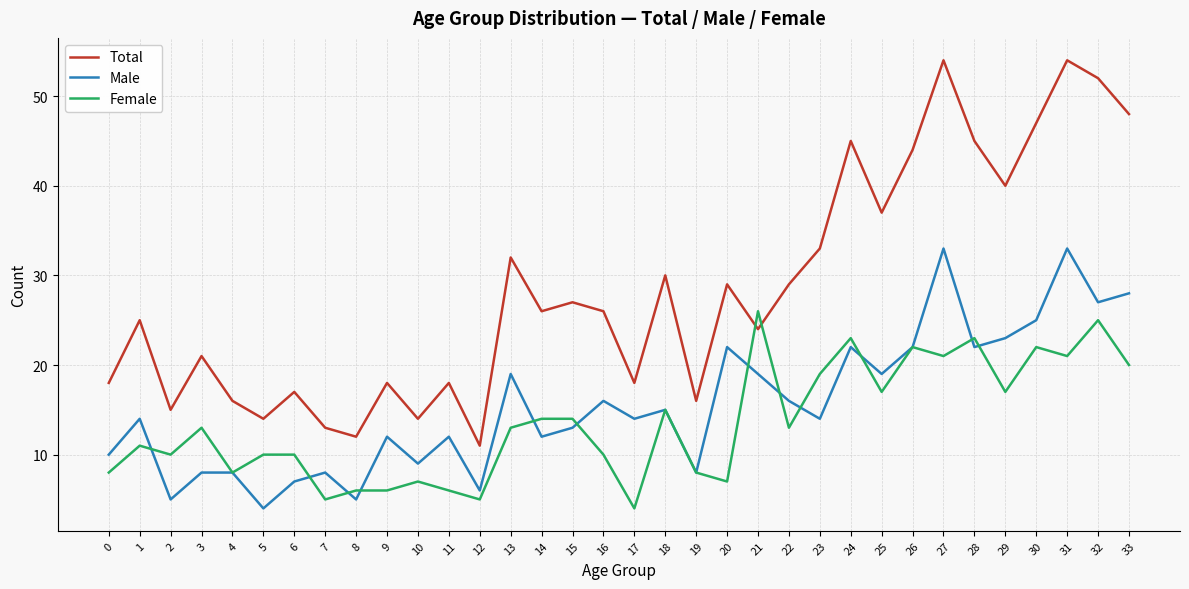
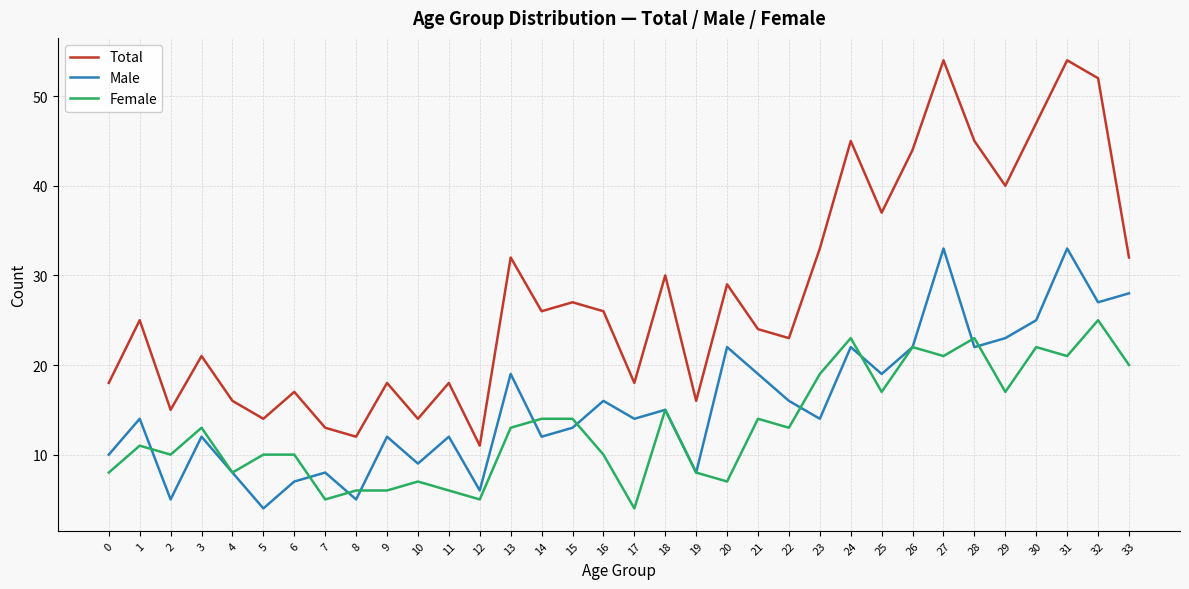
  {
    "Total": {
      "0": 18,
      "1": 25,
      "2": 15,
      "3": 21,
      "4": 16,
      "5": 14,
      "6": 17,
      "7": 13,
      "8": 12,
      "9": 18,
      "10": 14,
      "11": 18,
      "12": 11,
      "13": 32,
      "14": 26,
      "15": 27,
      "16": 26,
      "17": 18,
      "18": 30,
      "19": 16,
      "20": 29,
      "21": 24,
-     "22": 29,
+     "22": 23,
      "23": 33,
      "24": 45,
      "25": 37,
      "26": 44,
      "27": 54,
      "28": 45,
      "29": 40,
      "30": 47,
      "31": 54,
      "32": 52,
-     "33": 48
+     "33": 32
    },
    "Male": {
      "0": 10,
      "1": 14,
      "2": 5,
-     "3": 8,
+     "3": 12,
      "5": 4,
      "6": 7,
      "7": 8,
      "8": 5,
      "9": 12,
      "10": 9,
      "11": 12,
      "12": 6,
      "13": 19,
      "14": 12,
      "15": 13,
      "16": 16,
      "17": 14,
      "20": 22,
      "21": 19,
      "22": 16,
      "23": 14,
      "24": 22,
      "25": 19,
      "27": 33,
      "28": 22,
      "29": 23,
      "30": 25,
      "31": 33,
      "32": 27,
      "33": 28
    },
    "Female": {
      "0": 8,
      "1": 11,
      "2": 10,
      "3": 13,
      "5": 10,
      "6": 10,
      "7": 5,
      "8": 6,
      "9": 6,
      "10": 7,
      "11": 6,
      "12": 5,
      "13": 13,
      "14": 14,
      "15": 14,
      "16": 10,
      "17": 4,
      "20": 7,
-     "21": 26,
+     "21": 14,
      "22": 13,
      "23": 19,
      "24": 23,
      "25": 17,
      "27": 21,
      "28": 23,
      "29": 17,
      "30": 22,
      "31": 21,
      "32": 25,
      "33": 20
    }
  }
